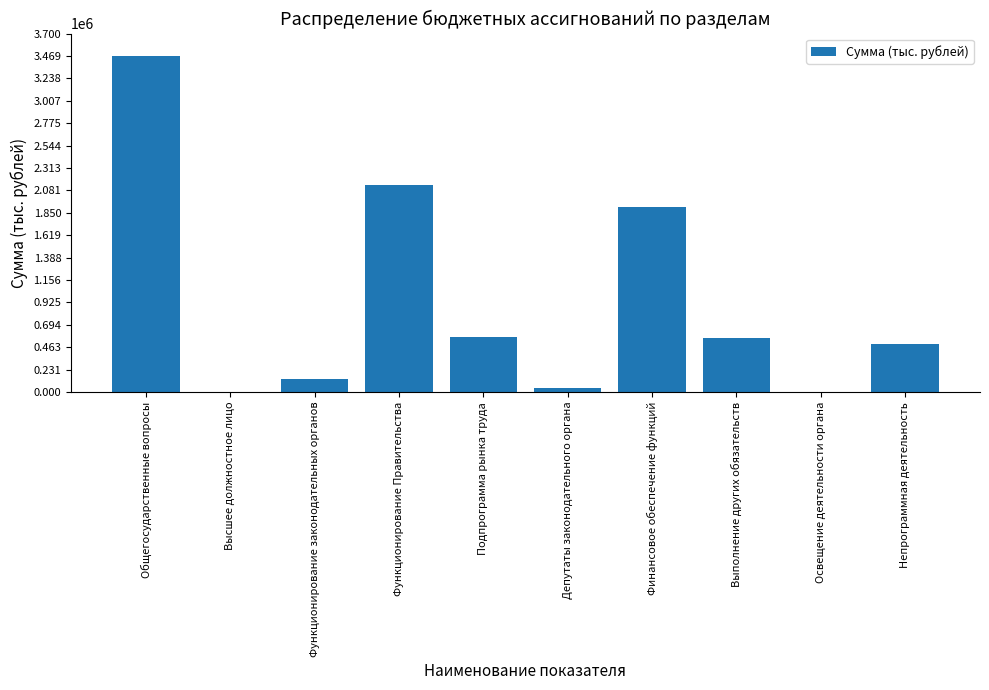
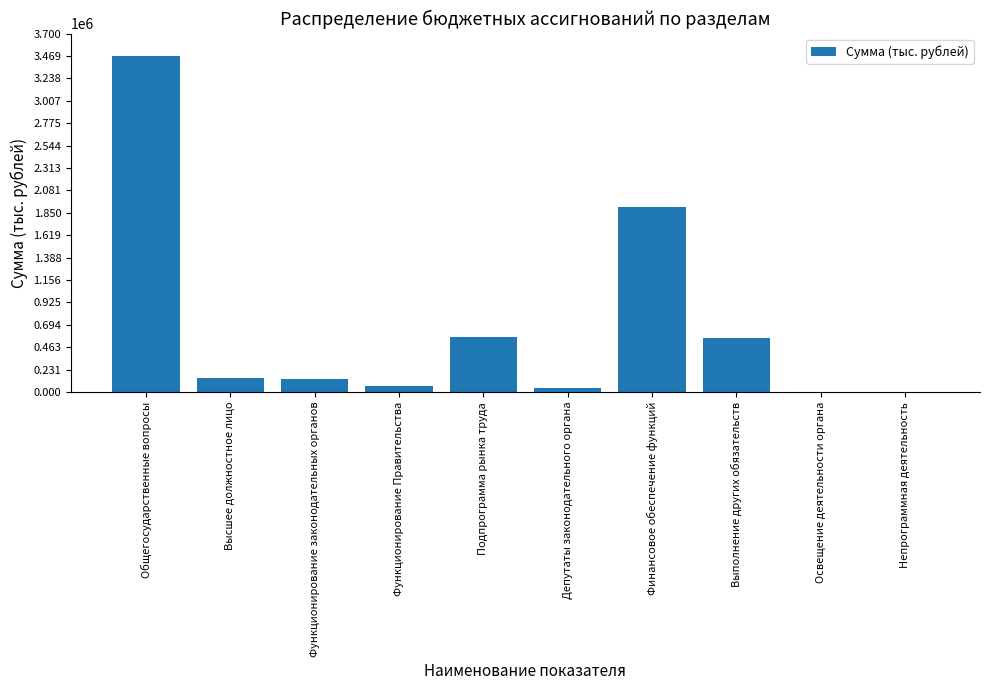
  {
    "Общегосударственные вопросы": 3500000,
-   "Высшее должностное лицо": 0,
+   "Высшее должностное лицо": 100000,
    "Функционирование законодательных органов": 100000,
-   "Функционирование Правительства": 2100000,
+   "Функционирование Правительства": 100000,
    "Подпрограмма рынка труда": 600000,
    "Депутаты законодательного органа": 0,
    "Финансовое обеспечение функций": 1900000,
    "Выполнение других обязательств": 600000,
-   "Непрограммная деятельность": 500000
+   "Непрограммная деятельность": 0
  }
